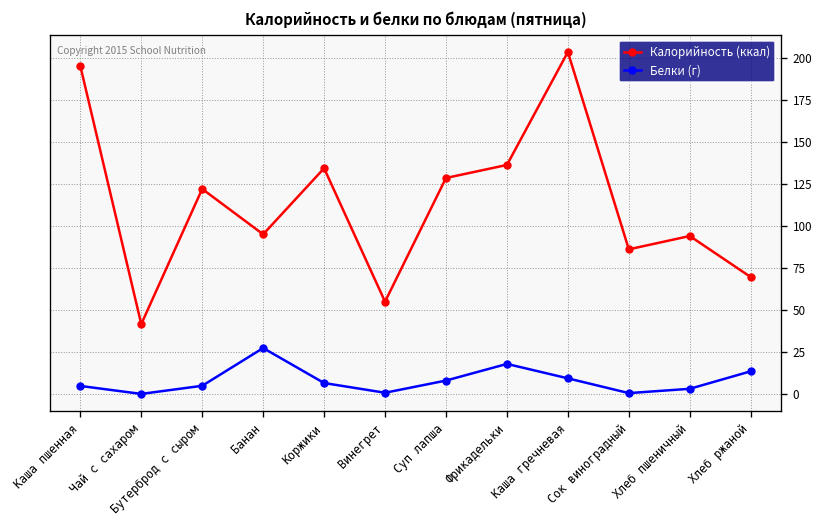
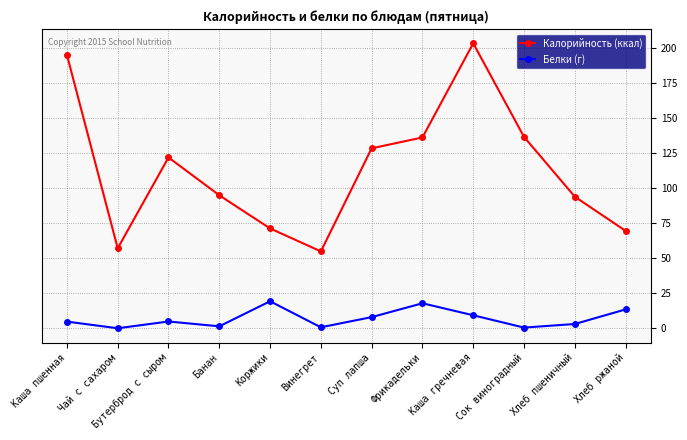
  {
    "Калорийность (ккал)": {
-     "Чай с сахаром": 42,
+     "Чай с сахаром": 57,
      "Бутерброд с сыром": 122,
      "Банан": 95,
-     "Коржики": 134,
+     "Коржики": 71,
      "Винегрет": 55,
      "Суп лапша": 129,
      "Фрикадельки": 136,
      "Каша гречневая": 203,
-     "Сок виноградный": 86,
+     "Сок виноградный": 137,
      "Хлеб пшеничный": 94,
      "Хлеб ржаной": 70
    },
    "Белки (г)": {
      "Каша пшенная": 5,
      "Чай с сахаром": 0,
      "Бутерброд с сыром": 5,
-     "Банан": 27,
-     "Коржики": 7,
+     "Банан": 2,
+     "Коржики": 19,
      "Винегрет": 1,
      "Суп лапша": 8,
      "Фрикадельки": 18,
      "Каша гречневая": 9,
      "Сок виноградный": 1,
      "Хлеб пшеничный": 3,
      "Хлеб ржаной": 14
    }
  }
